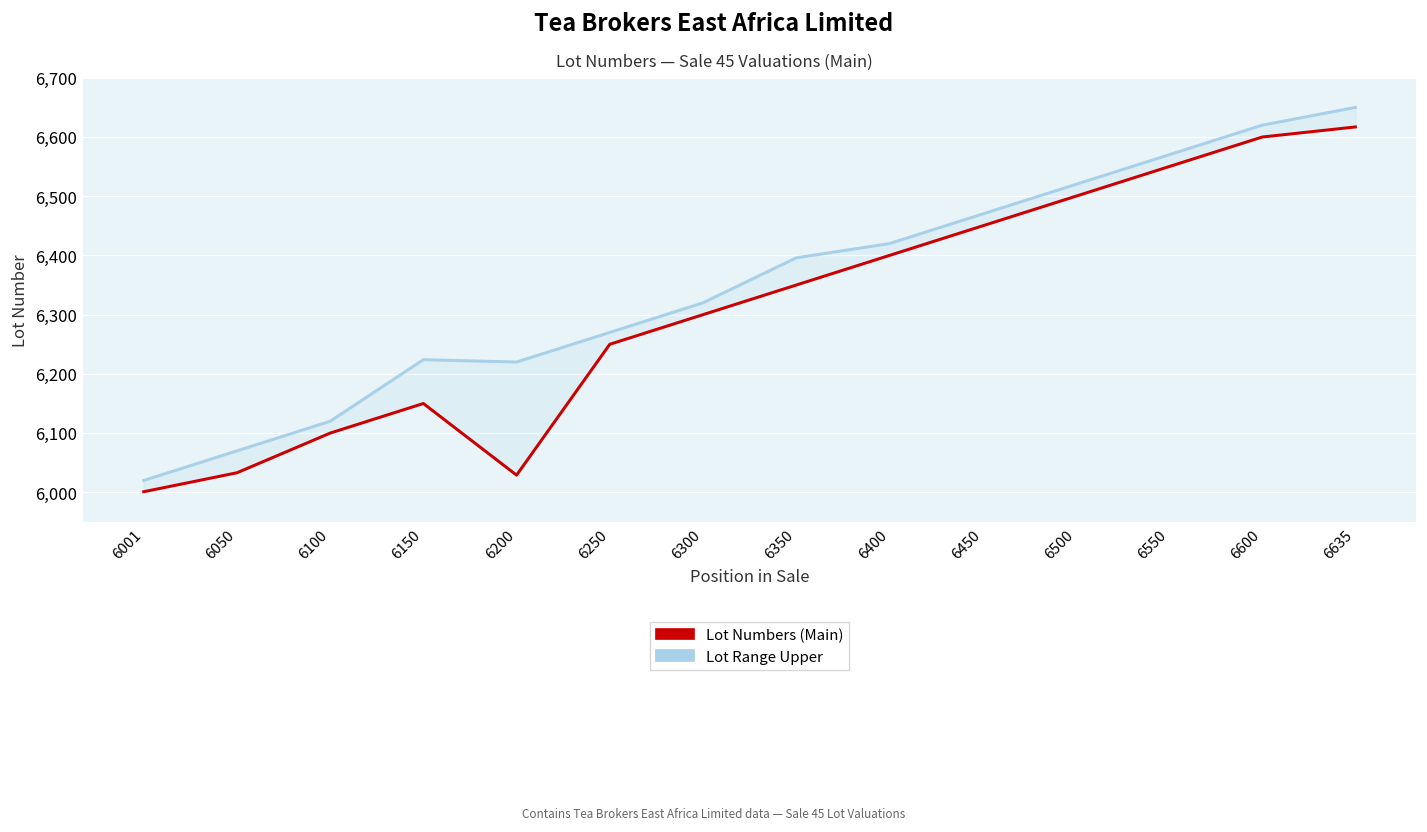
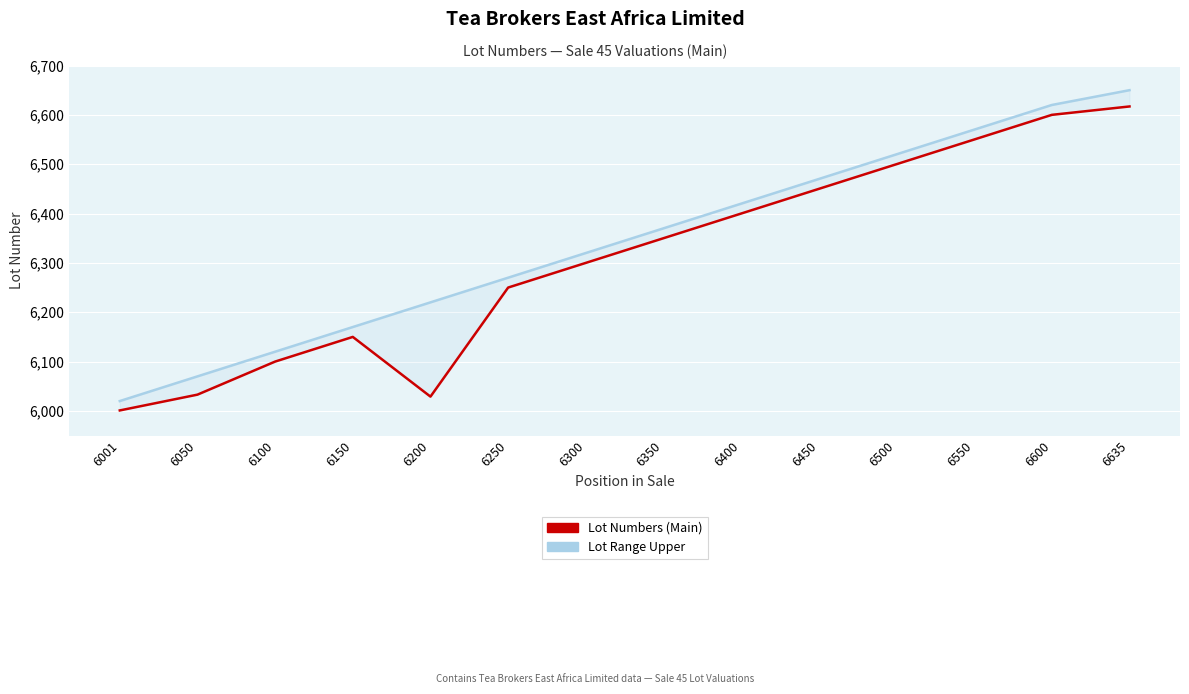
  {
    "Lot Numbers (Main)": {
      "6001": "6,000",
      "6050": "6,030",
      "6100": "6,100",
      "6150": "6,150",
      "6200": "6,030",
      "6250": "6,250",
      "6300": "6,300",
      "6350": "6,350",
      "6400": "6,400",
      "6450": "6,450",
      "6500": "6,500",
      "6550": "6,550",
      "6600": "6,600",
      "6635": "6,620"
    },
    "Lot Range Upper": {
      "6001": "6,020",
      "6050": "6,070",
      "6100": "6,120",
-     "6150": "6,220",
+     "6150": "6,170",
      "6200": "6,220",
      "6250": "6,270",
      "6300": "6,320",
-     "6350": "6,400",
+     "6350": "6,370",
      "6400": "6,420",
      "6450": "6,470",
      "6500": "6,520",
      "6550": "6,570",
      "6600": "6,620",
      "6635": "6,650"
    }
  }
